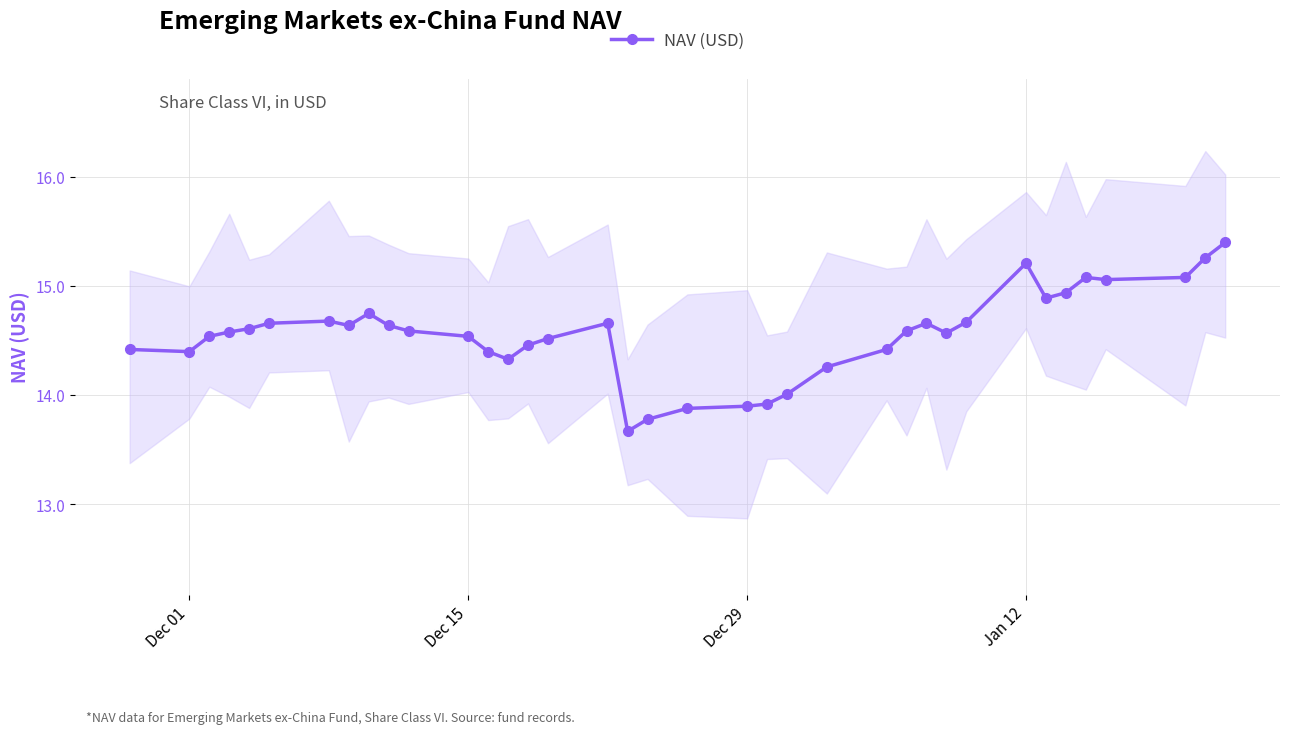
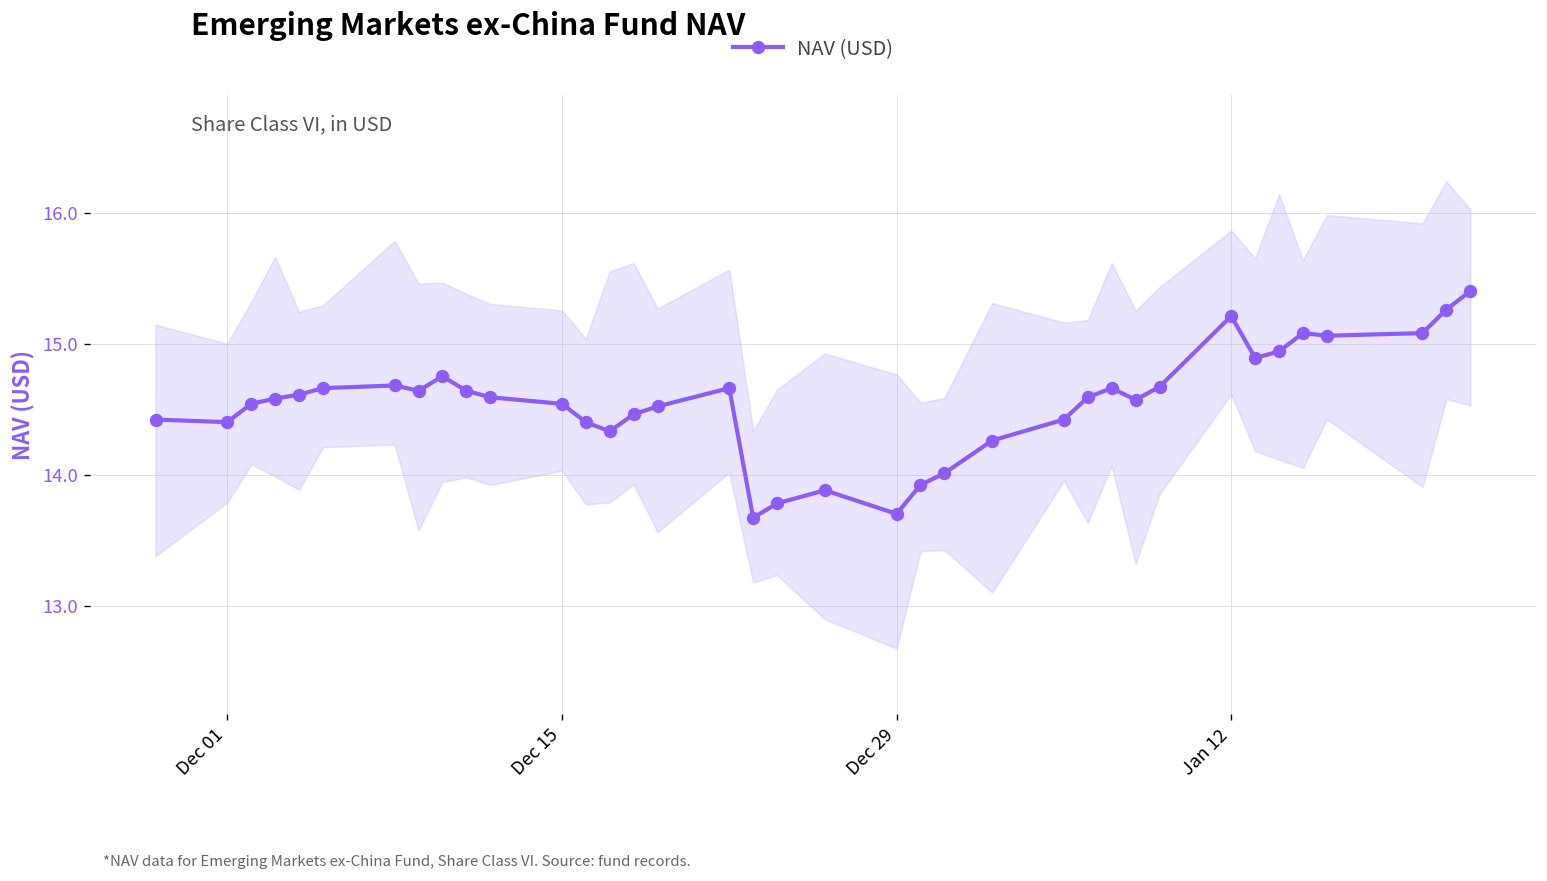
  {
    "NAV (USD)": {
      "Dec 01": 14.4,
      "Dec 15": 14.54,
-     "Dec 29": 13.9,
+     "Dec 29": 13.7,
      "Jan 12": 15.2
    }
  }
